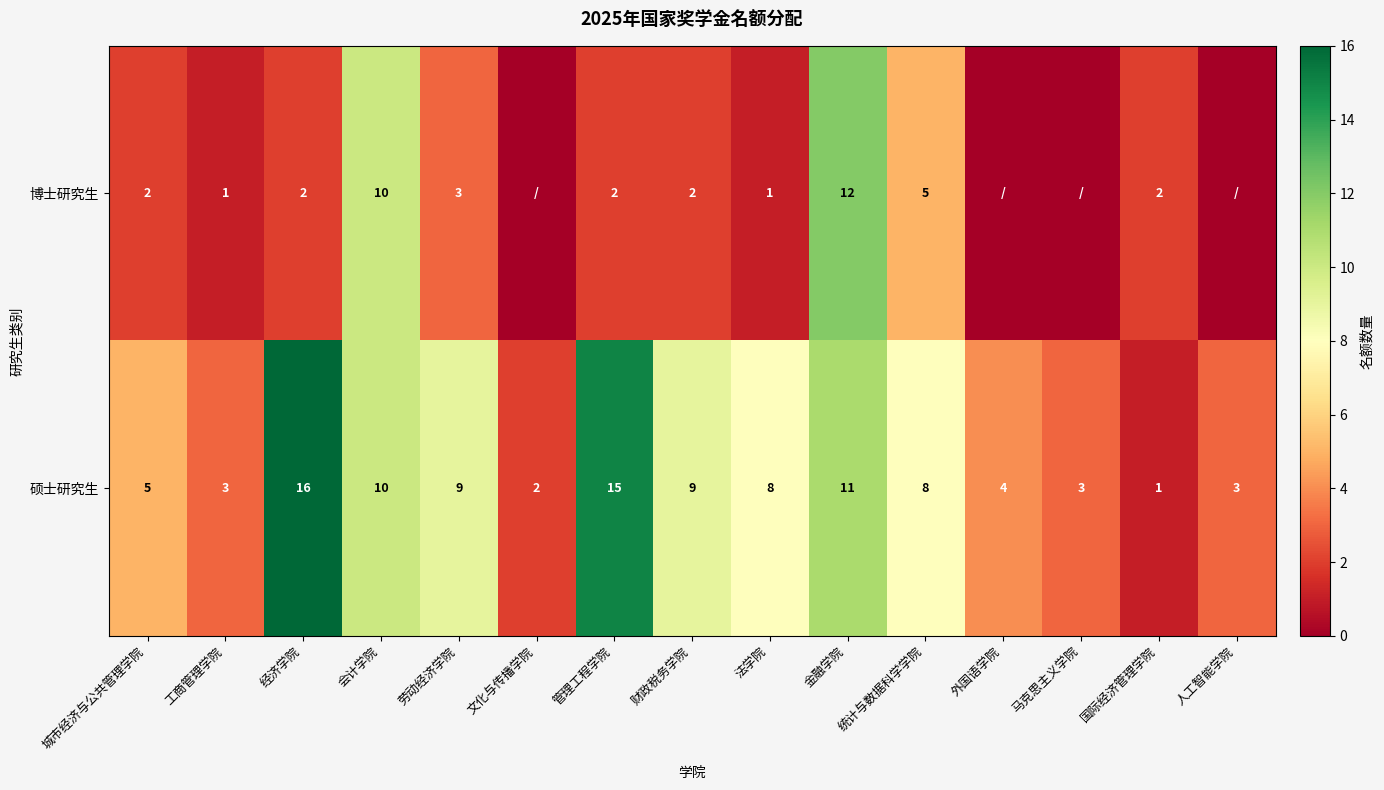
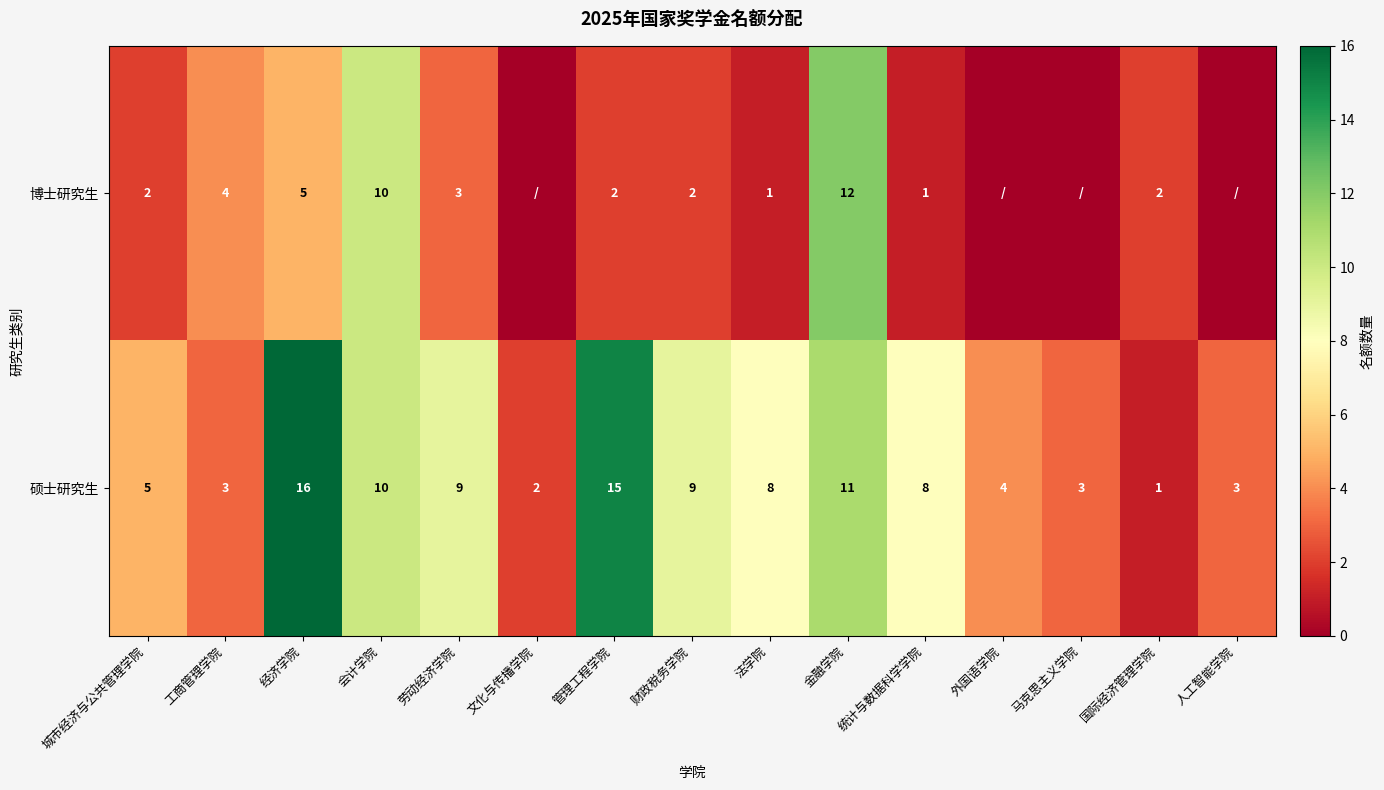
  {
    "博士研究生": {
      "城市经济与公共管理学院": 2,
-     "工商管理学院": 1,
-     "经济学院": 2,
+     "工商管理学院": 4,
+     "经济学院": 5,
      "会计学院": 10,
      "劳动经济学院": 3,
      "管理工程学院": 2,
      "财政税务学院": 2,
      "法学院": 1,
      "金融学院": 12,
-     "统计与数据科学学院": 5,
+     "统计与数据科学学院": 1,
      "国际经济管理学院": 2
    },
    "硕士研究生": {
      "城市经济与公共管理学院": 5,
      "工商管理学院": 3,
      "经济学院": 16,
      "会计学院": 10,
      "劳动经济学院": 9,
      "文化与传播学院": 2,
      "管理工程学院": 15,
      "财政税务学院": 9,
      "法学院": 8,
      "金融学院": 11,
      "统计与数据科学学院": 8,
      "外国语学院": 4,
      "马克思主义学院": 3,
      "国际经济管理学院": 1,
      "人工智能学院": 3
    }
  }
